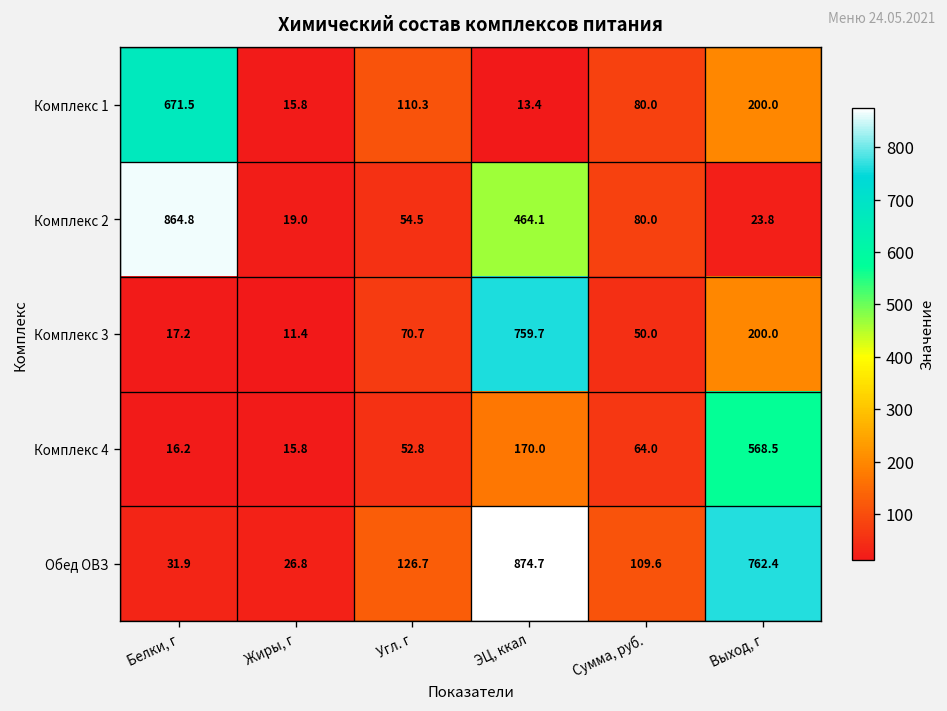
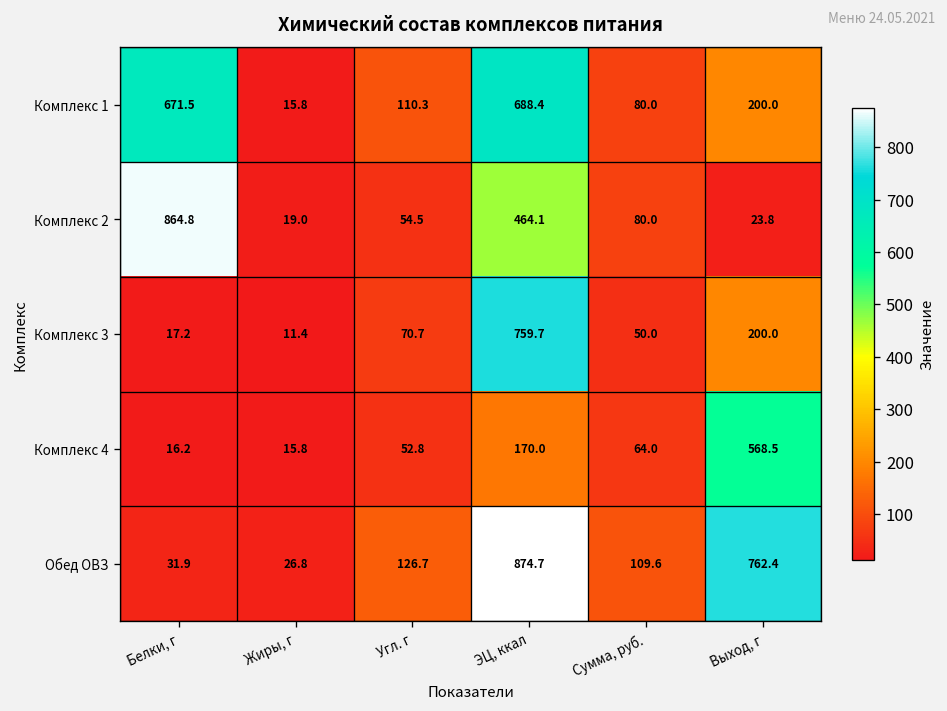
  {
    "Комплекс 1": {
      "Белки, г": 671.5,
      "Жиры, г": 15.8,
      "Угл. г": 110.3,
-     "ЭЦ, ккал": 13.4,
+     "ЭЦ, ккал": 688.4,
      "Сумма, руб.": 80.0,
      "Выход, г": 200.0
    },
    "Комплекс 2": {
      "Белки, г": 864.8,
      "Жиры, г": 19.0,
      "Угл. г": 54.5,
      "ЭЦ, ккал": 464.1,
      "Сумма, руб.": 80.0,
      "Выход, г": 23.8
    },
    "Комплекс 3": {
      "Белки, г": 17.2,
      "Жиры, г": 11.4,
      "Угл. г": 70.7,
      "ЭЦ, ккал": 759.7,
      "Сумма, руб.": 50.0,
      "Выход, г": 200.0
    },
    "Комплекс 4": {
      "Белки, г": 16.2,
      "Жиры, г": 15.8,
      "Угл. г": 52.8,
      "ЭЦ, ккал": 170.0,
      "Сумма, руб.": 64.0,
      "Выход, г": 568.5
    },
    "Обед ОВЗ": {
      "Белки, г": 31.9,
      "Жиры, г": 26.8,
      "Угл. г": 126.7,
      "ЭЦ, ккал": 874.7,
      "Сумма, руб.": 109.6,
      "Выход, г": 762.4
    }
  }
